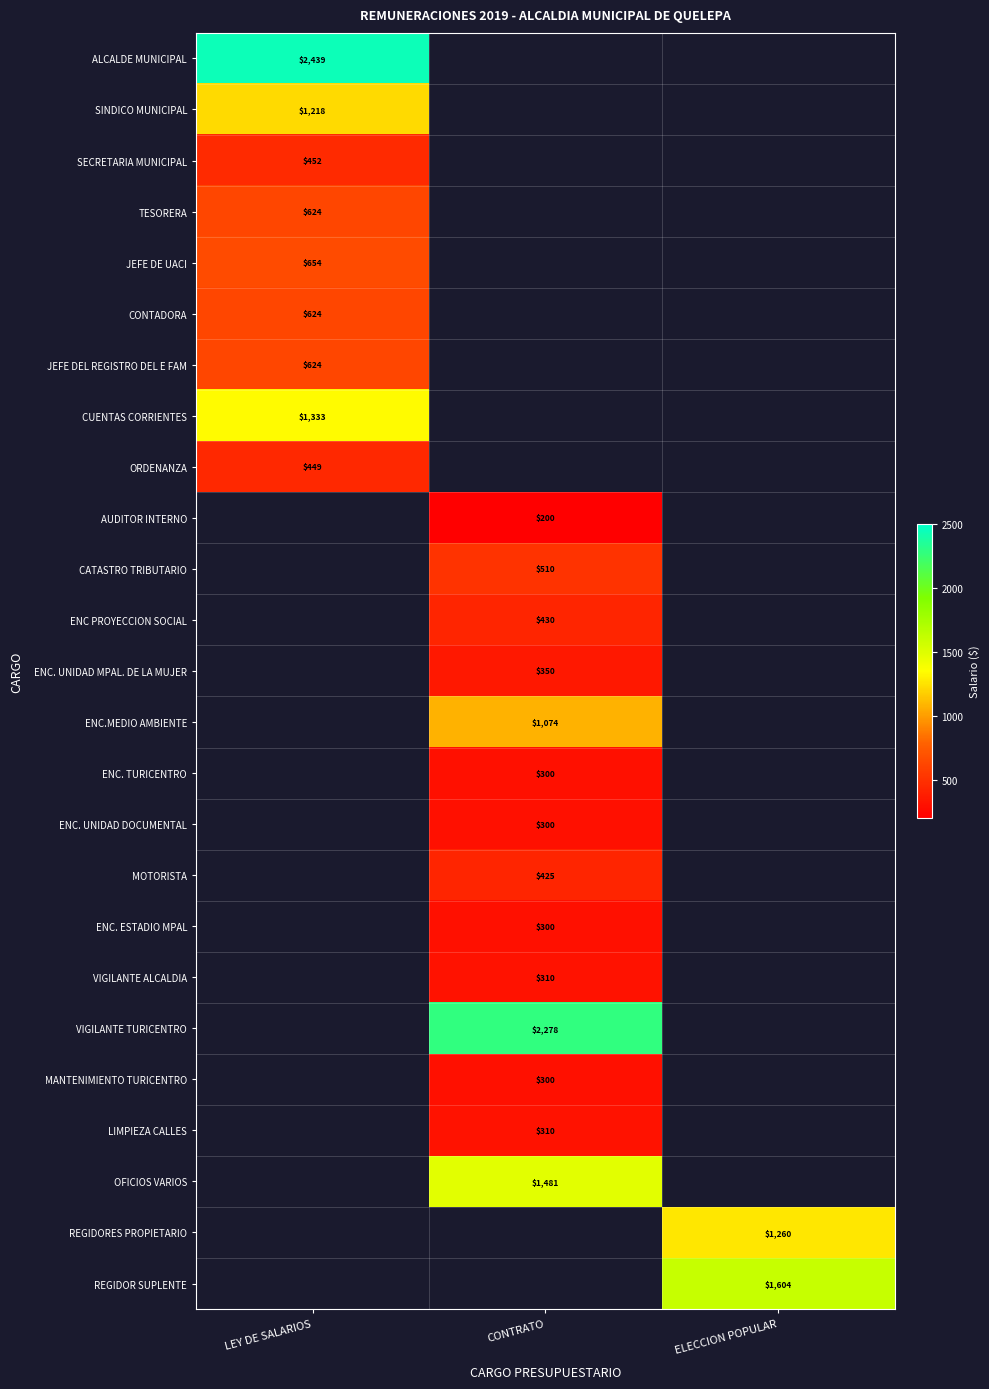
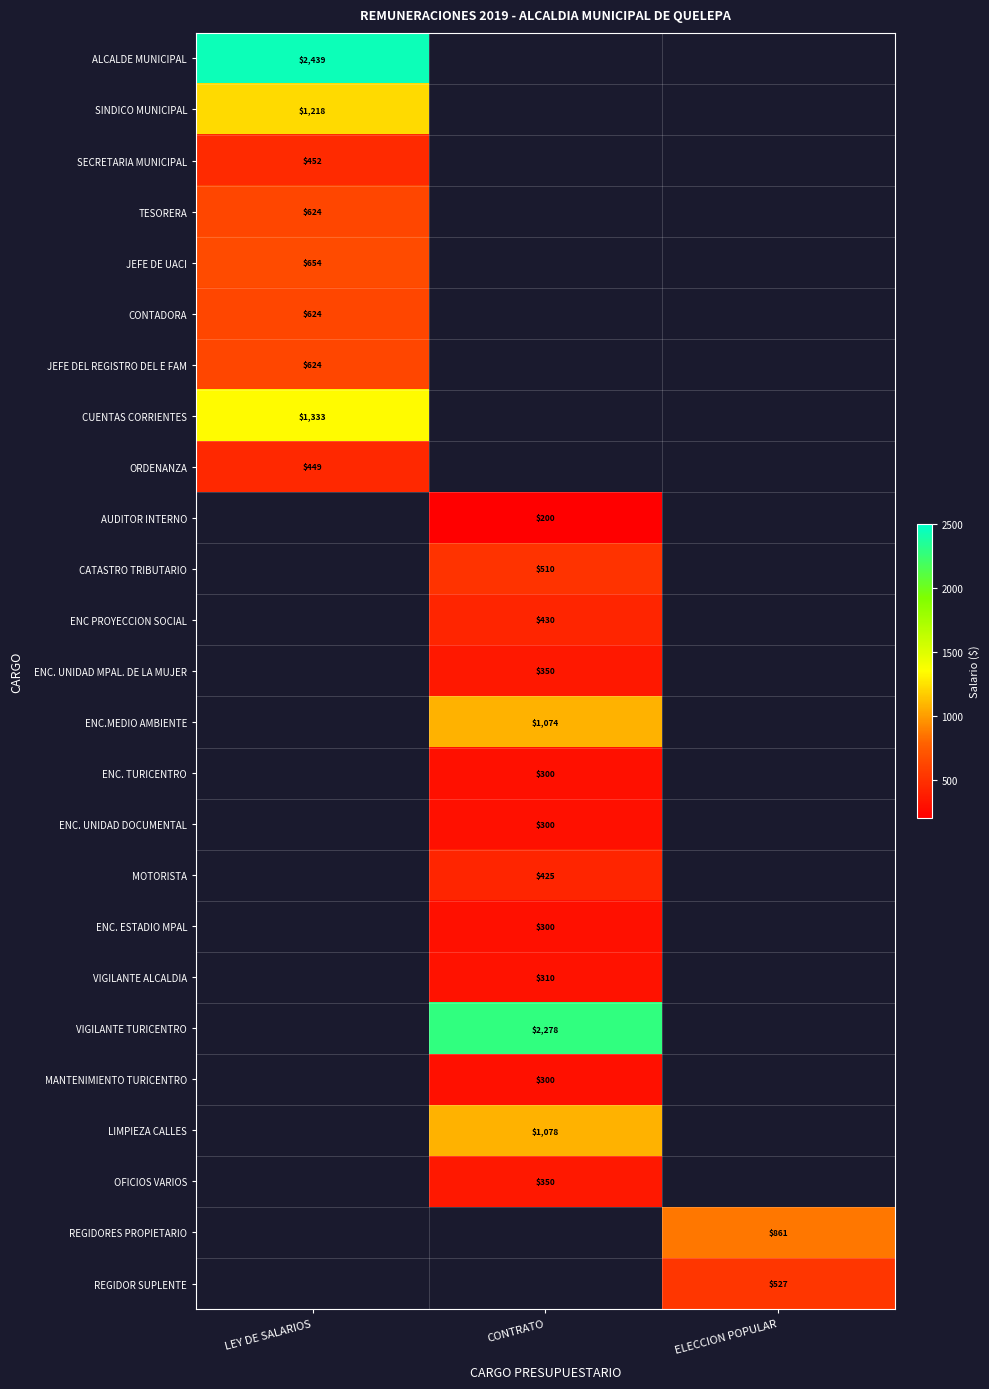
  {
    "ALCALDE MUNICIPAL": {
      "LEY DE SALARIOS": "$2,439"
    },
    "SINDICO MUNICIPAL": {
      "LEY DE SALARIOS": "$1,218"
    },
    "SECRETARIA MUNICIPAL": {
      "LEY DE SALARIOS": "$452"
    },
    "TESORERA": {
      "LEY DE SALARIOS": "$624"
    },
    "JEFE DE UACI": {
      "LEY DE SALARIOS": "$654"
    },
    "CONTADORA": {
      "LEY DE SALARIOS": "$624"
    },
    "JEFE DEL REGISTRO DEL E FAM": {
      "LEY DE SALARIOS": "$624"
    },
    "CUENTAS CORRIENTES": {
      "LEY DE SALARIOS": "$1,333"
    },
    "ORDENANZA": {
      "LEY DE SALARIOS": "$449"
    },
    "AUDITOR INTERNO": {
      "CONTRATO": "$200"
    },
    "CATASTRO TRIBUTARIO": {
      "CONTRATO": "$510"
    },
    "ENC PROYECCION SOCIAL": {
      "CONTRATO": "$430"
    },
    "ENC. UNIDAD MPAL. DE LA MUJER": {
      "CONTRATO": "$350"
    },
    "ENC.MEDIO AMBIENTE": {
      "CONTRATO": "$1,074"
    },
    "ENC. TURICENTRO": {
      "CONTRATO": "$300"
    },
    "ENC. UNIDAD DOCUMENTAL": {
      "CONTRATO": "$300"
    },
    "MOTORISTA": {
      "CONTRATO": "$425"
    },
    "ENC. ESTADIO MPAL": {
      "CONTRATO": "$300"
    },
    "VIGILANTE ALCALDIA": {
      "CONTRATO": "$310"
    },
    "VIGILANTE TURICENTRO": {
      "CONTRATO": "$2,278"
    },
    "MANTENIMIENTO TURICENTRO": {
      "CONTRATO": "$300"
    },
    "LIMPIEZA CALLES": {
-     "CONTRATO": "$310"
+     "CONTRATO": "$1,078"
    },
    "OFICIOS VARIOS": {
-     "CONTRATO": "$1,481"
+     "CONTRATO": "$350"
    },
    "REGIDORES PROPIETARIO": {
-     "ELECCION POPULAR": "$1,260"
+     "ELECCION POPULAR": "$861"
    },
    "REGIDOR SUPLENTE": {
-     "ELECCION POPULAR": "$1,604"
+     "ELECCION POPULAR": "$527"
    }
  }
